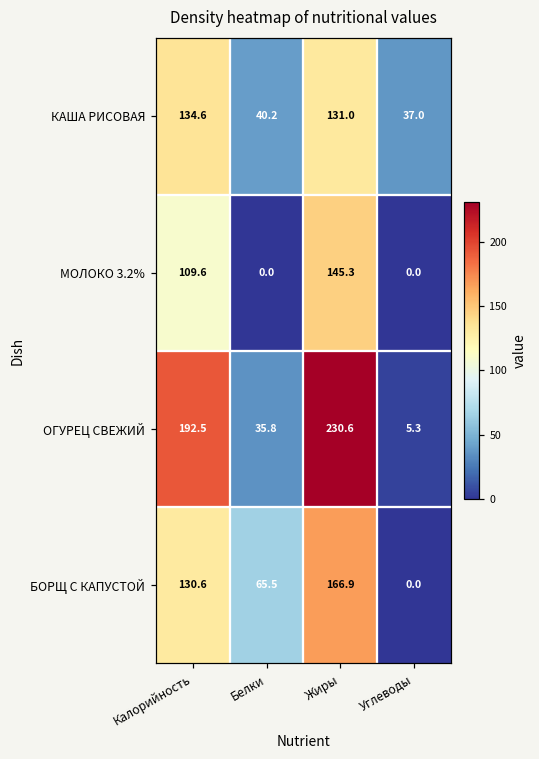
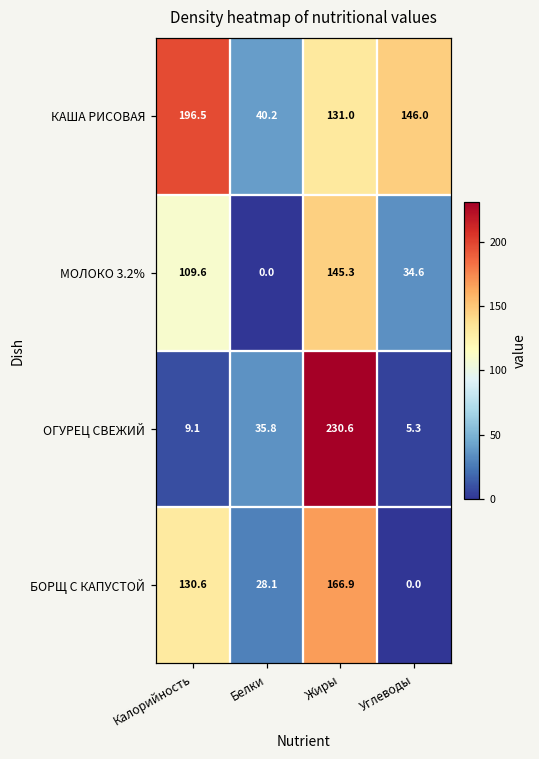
  {
    "КАША РИСОВАЯ": {
-     "Калорийность": 134.6,
+     "Калорийность": 196.5,
      "Белки": 40.2,
      "Жиры": 131.0,
-     "Углеводы": 37.0
+     "Углеводы": 146.0
    },
    "МОЛОКО 3.2%": {
      "Калорийность": 109.6,
      "Белки": 0.0,
      "Жиры": 145.3,
-     "Углеводы": 0.0
+     "Углеводы": 34.6
    },
    "ОГУРЕЦ СВЕЖИЙ": {
-     "Калорийность": 192.5,
+     "Калорийность": 9.1,
      "Белки": 35.8,
      "Жиры": 230.6,
      "Углеводы": 5.3
    },
    "БОРЩ С КАПУСТОЙ": {
      "Калорийность": 130.6,
-     "Белки": 65.5,
+     "Белки": 28.1,
      "Жиры": 166.9,
      "Углеводы": 0.0
    }
  }
